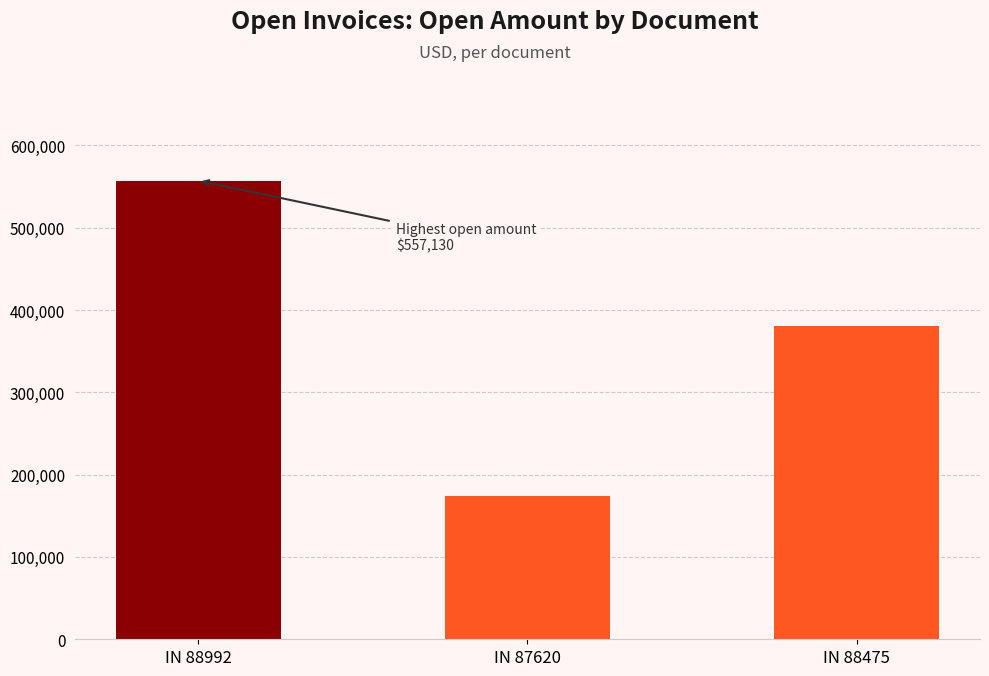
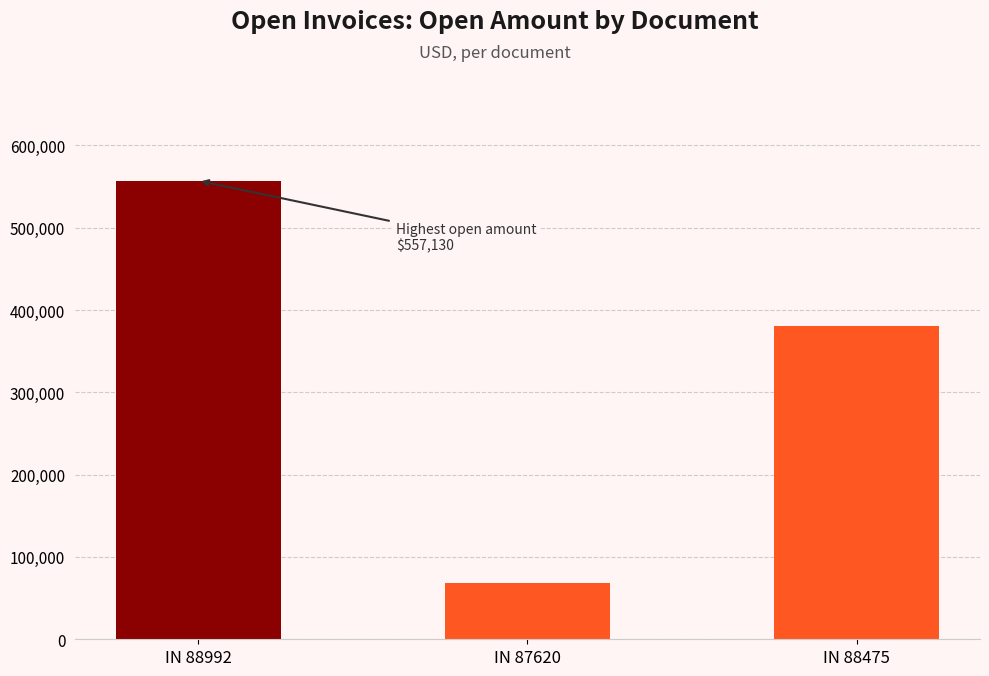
  {
-   "IN 87620": "170,000",
+   "IN 87620": "70,000",
    "IN 88475": "380,000"
  }
